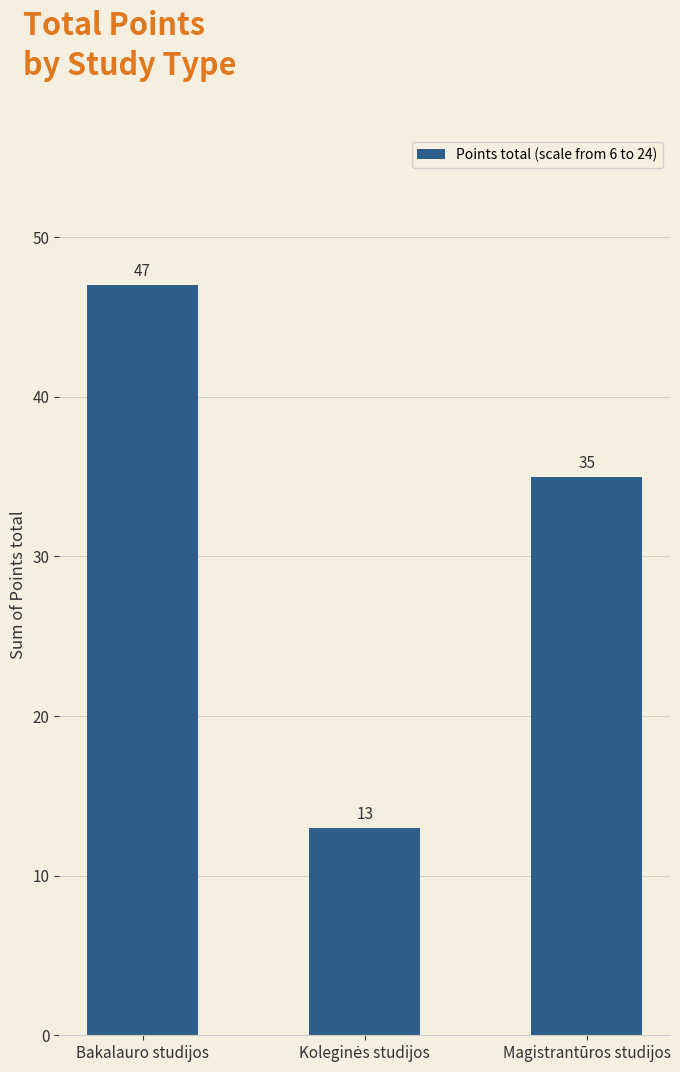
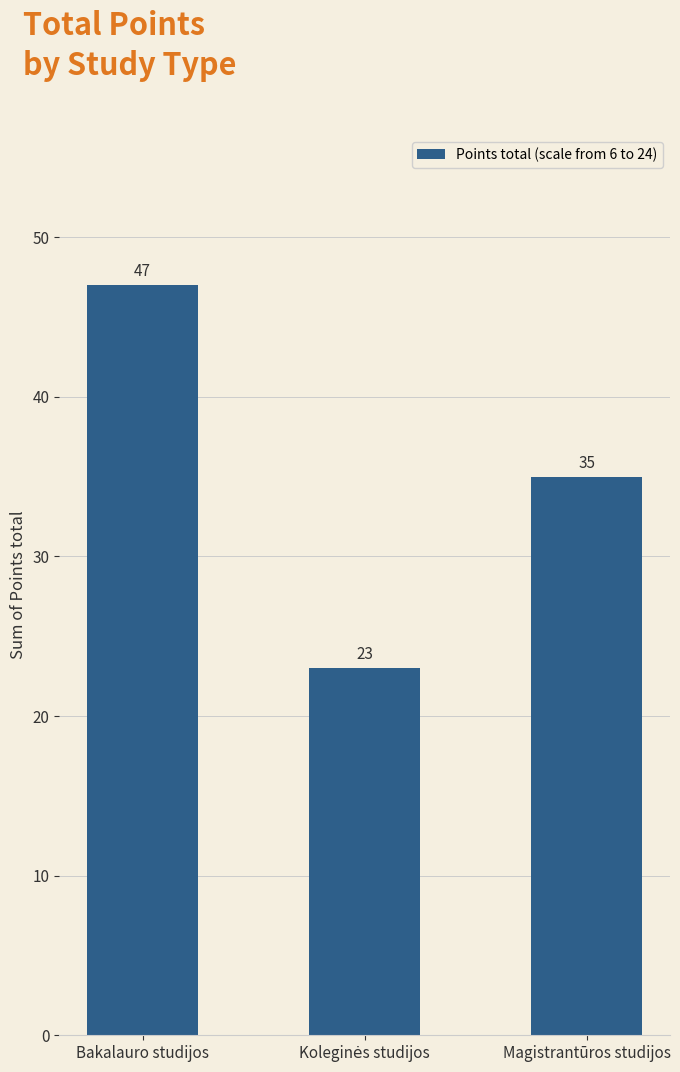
  {
    "Bakalauro studijos": 47,
-   "Koleginės studijos": 13,
+   "Koleginės studijos": 23,
    "Magistrantūros studijos": 35
  }
